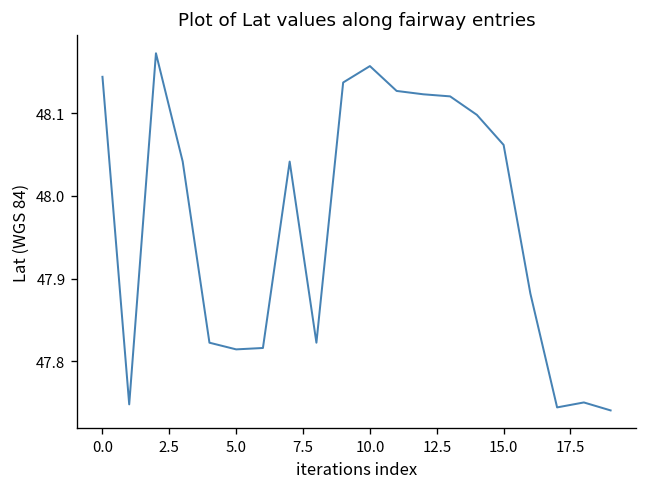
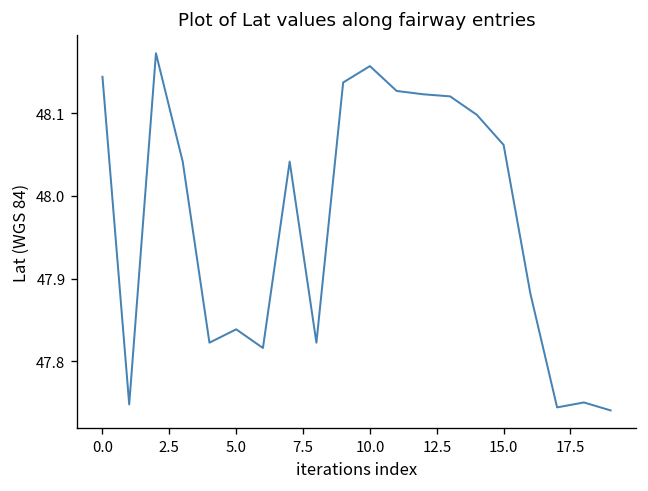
  {
    "0.0": 48.14,
-   "5.0": 47.81,
+   "5.0": 47.84,
    "10.0": 48.16,
    "15.0": 48.06
  }
